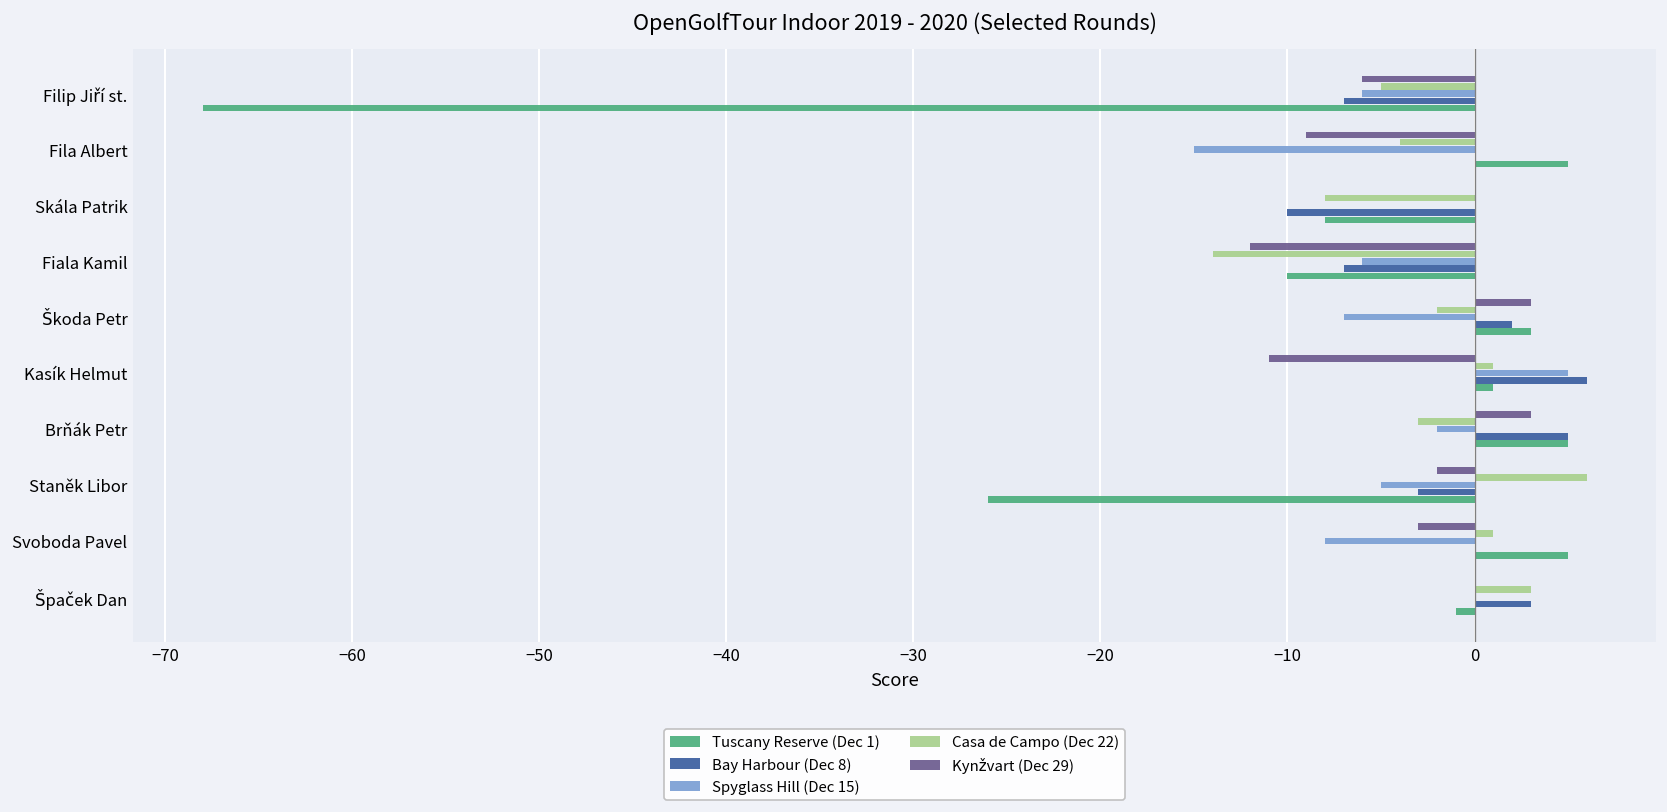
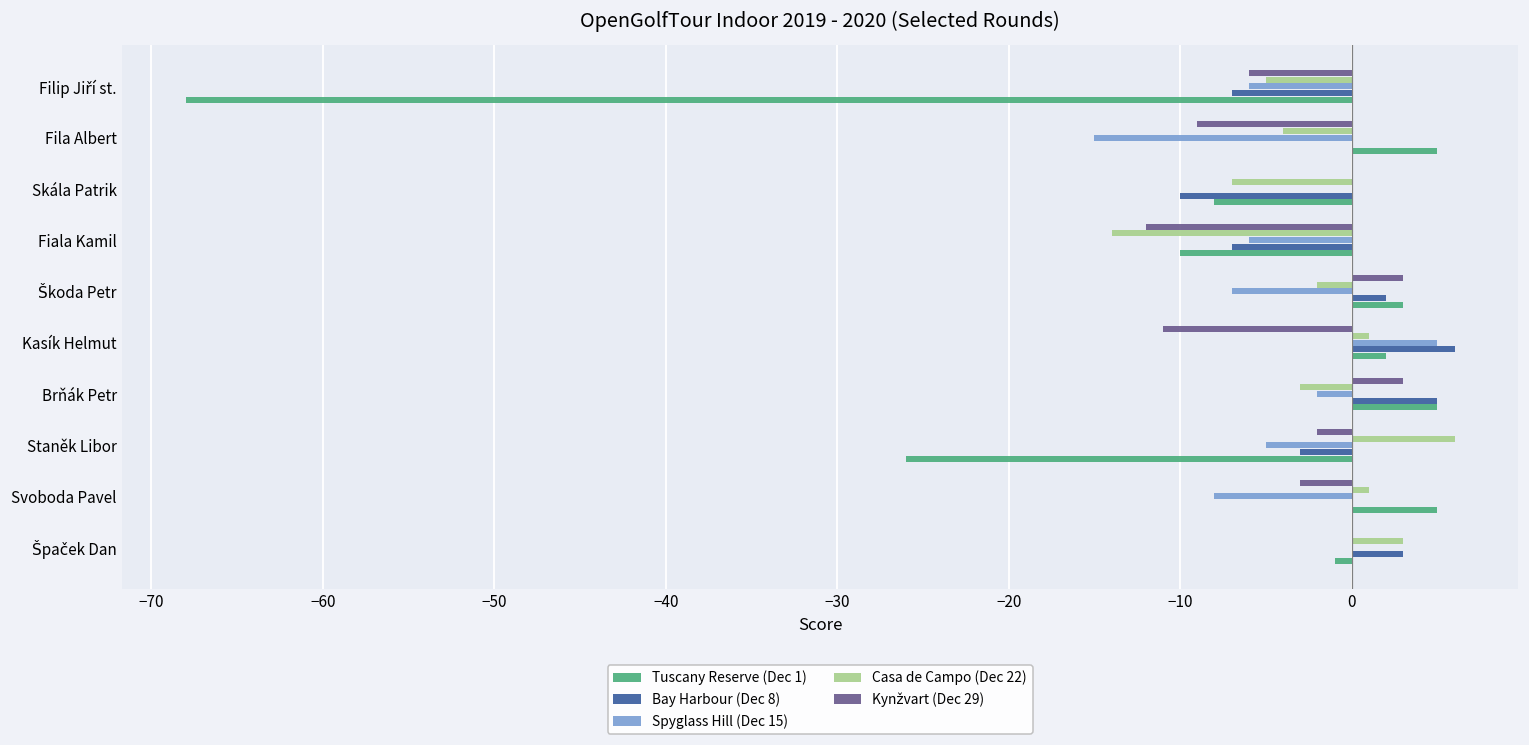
  {
    "Tuscany Reserve (Dec 1)": {
      "Filip Jiří st.": -68,
      "Fila Albert": 5,
      "Skála Patrik": -8,
      "Fiala Kamil": -10,
      "Škoda Petr": 3,
-     "Kasík Helmut": 1,
+     "Kasík Helmut": 2,
      "Brňák Petr": 5,
      "Staněk Libor": -26,
      "Svoboda Pavel": 5,
      "Špaček Dan": -1
    },
    "Spyglass Hill (Dec 15)": {
      "Filip Jiří st.": -6,
      "Fila Albert": -15,
      "Skála Patrik": 0,
      "Fiala Kamil": -6,
      "Škoda Petr": -7,
      "Kasík Helmut": 5,
      "Brňák Petr": -2,
      "Staněk Libor": -5,
      "Svoboda Pavel": -8,
      "Špaček Dan": 0
    },
    "Casa de Campo (Dec 22)": {
      "Filip Jiří st.": -5,
      "Fila Albert": -4,
-     "Skála Patrik": -8,
+     "Skála Patrik": -7,
      "Fiala Kamil": -14,
      "Škoda Petr": -2,
      "Kasík Helmut": 1,
      "Brňák Petr": -3,
      "Staněk Libor": 6,
      "Svoboda Pavel": 1,
      "Špaček Dan": 3
    }
  }
